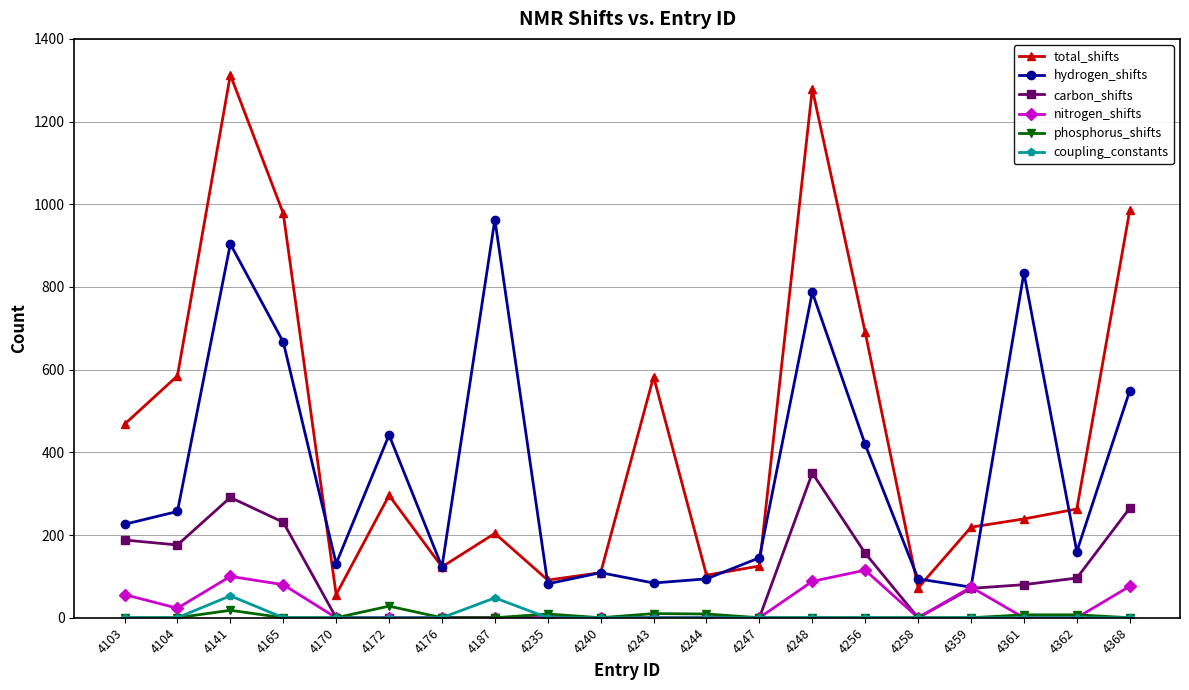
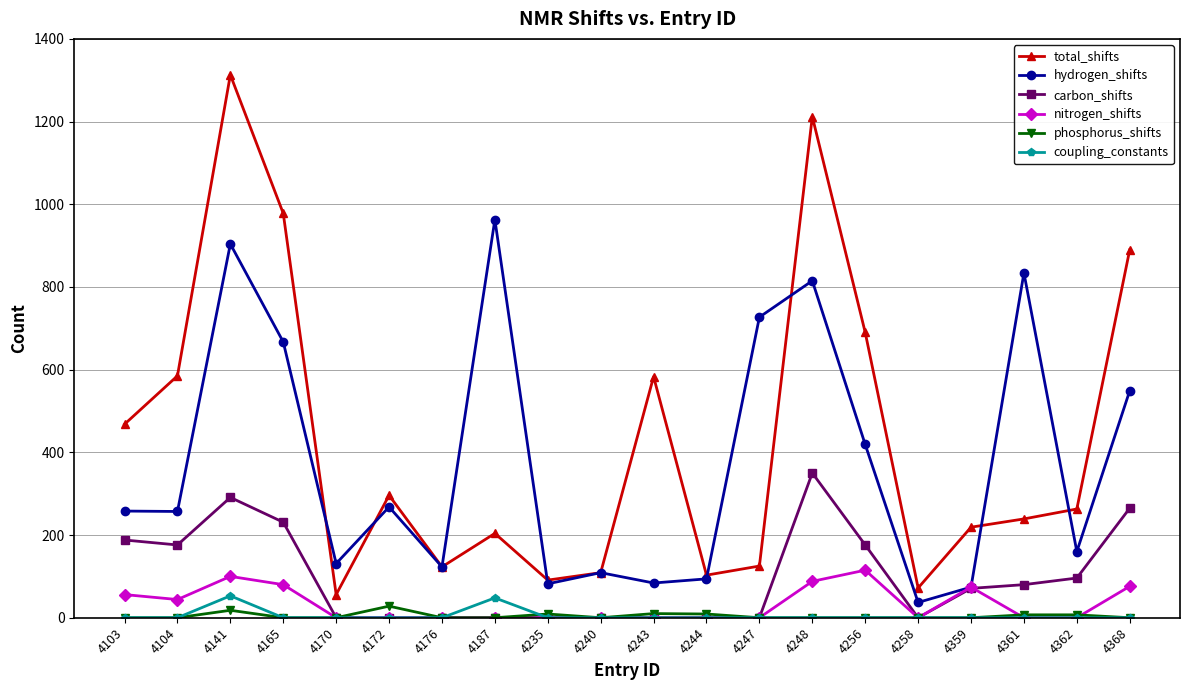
  {
    "total_shifts": {
      "4103": 470,
      "4104": 590,
      "4141": 1310,
      "4165": 980,
      "4170": 60,
      "4172": 300,
      "4187": 200,
      "4235": 90,
      "4243": 580,
      "4244": 100,
      "4247": 130,
-     "4248": 1280,
+     "4248": 1210,
      "4256": 690,
      "4258": 70,
      "4359": 220,
      "4361": 240,
      "4362": 260,
-     "4368": 990
+     "4368": 890
    },
    "hydrogen_shifts": {
-     "4103": 230,
+     "4103": 260,
      "4104": 260,
      "4141": 900,
      "4165": 670,
      "4170": 130,
-     "4172": 440,
+     "4172": 270,
      "4187": 960,
      "4235": 80,
      "4243": 80,
      "4244": 90,
-     "4247": 150,
-     "4248": 790,
+     "4247": 730,
+     "4248": 820,
      "4256": 420,
-     "4258": 90,
+     "4258": 40,
      "4361": 830,
      "4362": 160,
      "4368": 550
    },
    "carbon_shifts": {
      "4103": 190,
      "4104": 180,
      "4141": 290,
      "4165": 230,
      "4248": 350,
-     "4256": 160,
+     "4256": 180,
      "4361": 80,
      "4362": 100,
      "4368": 270
    },
    "nitrogen_shifts": {
      "4103": 60,
-     "4104": 20,
+     "4104": 40,
      "4141": 100,
      "4165": 80,
      "4248": 90,
      "4256": 120,
      "4368": 80
    },
    "phosphorus_shifts": {
      "4141": 20,
      "4172": 30,
      "4235": 10,
      "4243": 10,
      "4244": 10,
      "4361": 10,
      "4362": 10
    },
    "coupling_constants": {
      "4141": 50,
      "4187": 50
    }
  }
